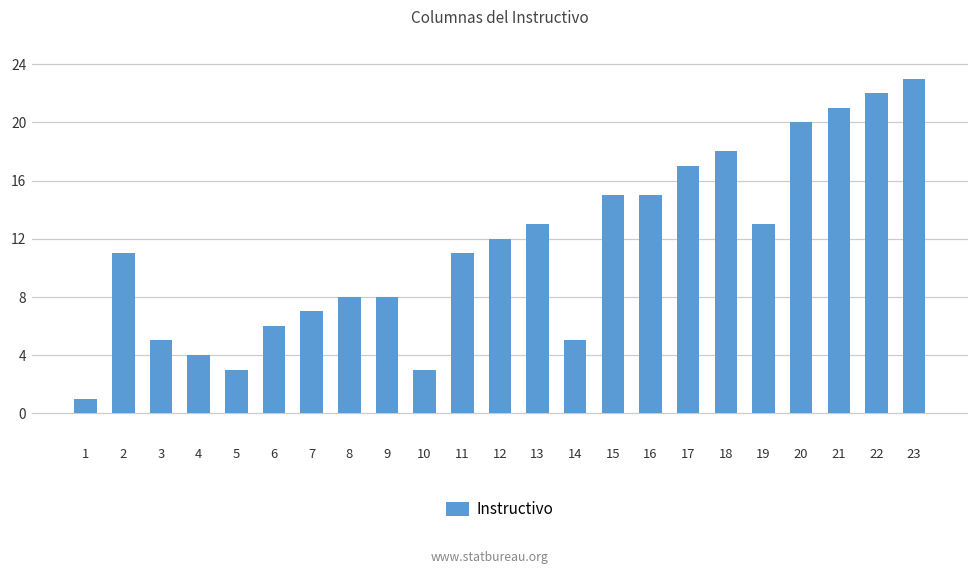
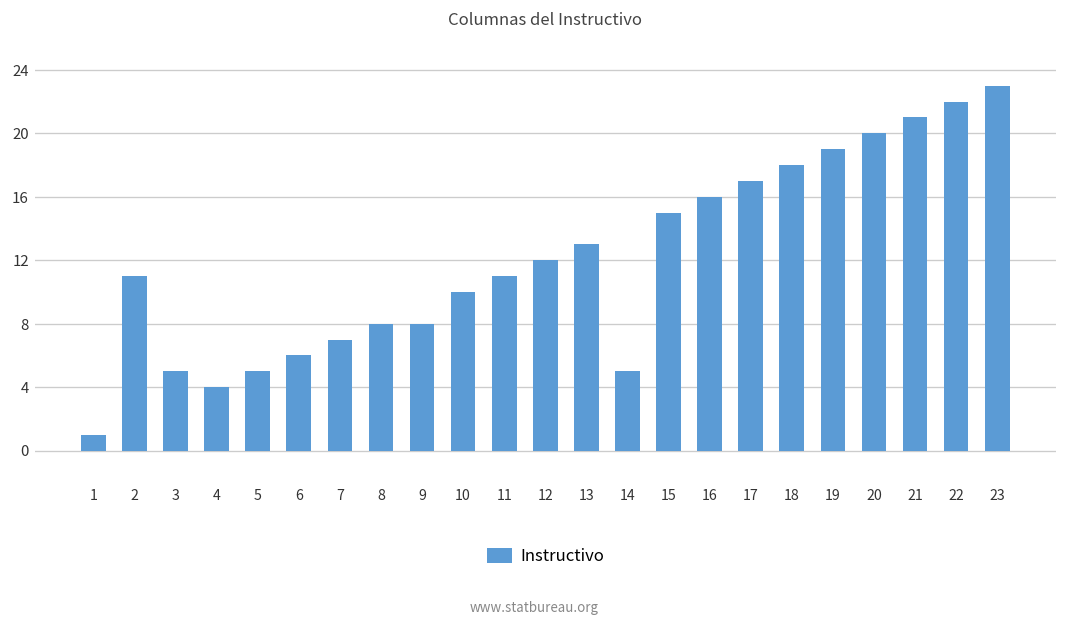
  {
    "1": 1,
    "2": 11,
    "3": 5,
    "4": 4,
-   "5": 3,
+   "5": 5,
    "6": 6,
    "7": 7,
    "8": 8,
    "9": 8,
-   "10": 3,
+   "10": 10,
    "11": 11,
    "12": 12,
    "13": 13,
    "14": 5,
    "15": 15,
-   "16": 15,
+   "16": 16,
    "17": 17,
    "18": 18,
-   "19": 13,
+   "19": 19,
    "20": 20,
    "21": 21,
    "22": 22,
    "23": 23
  }
